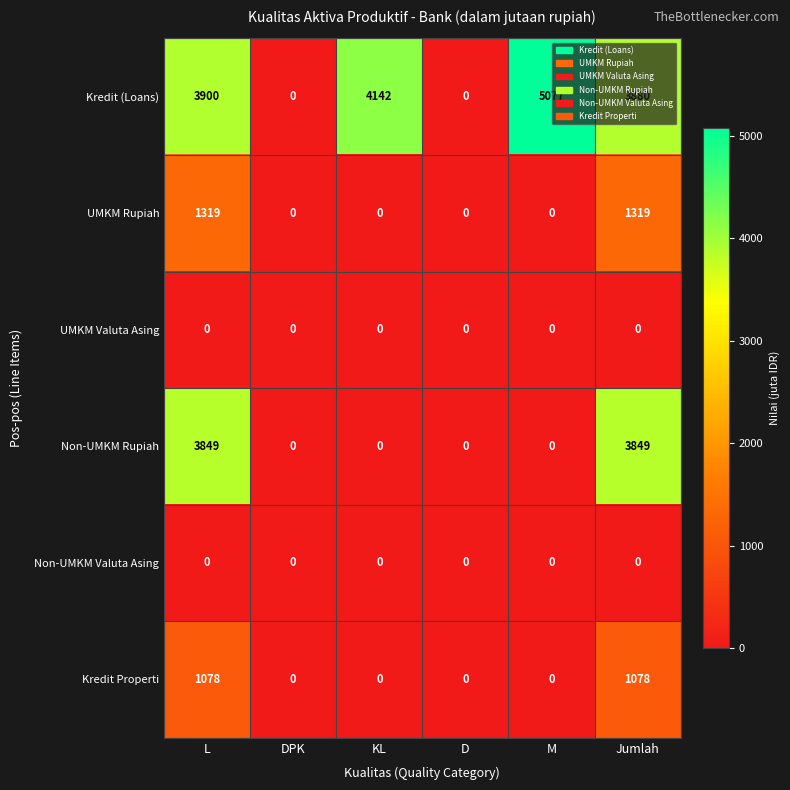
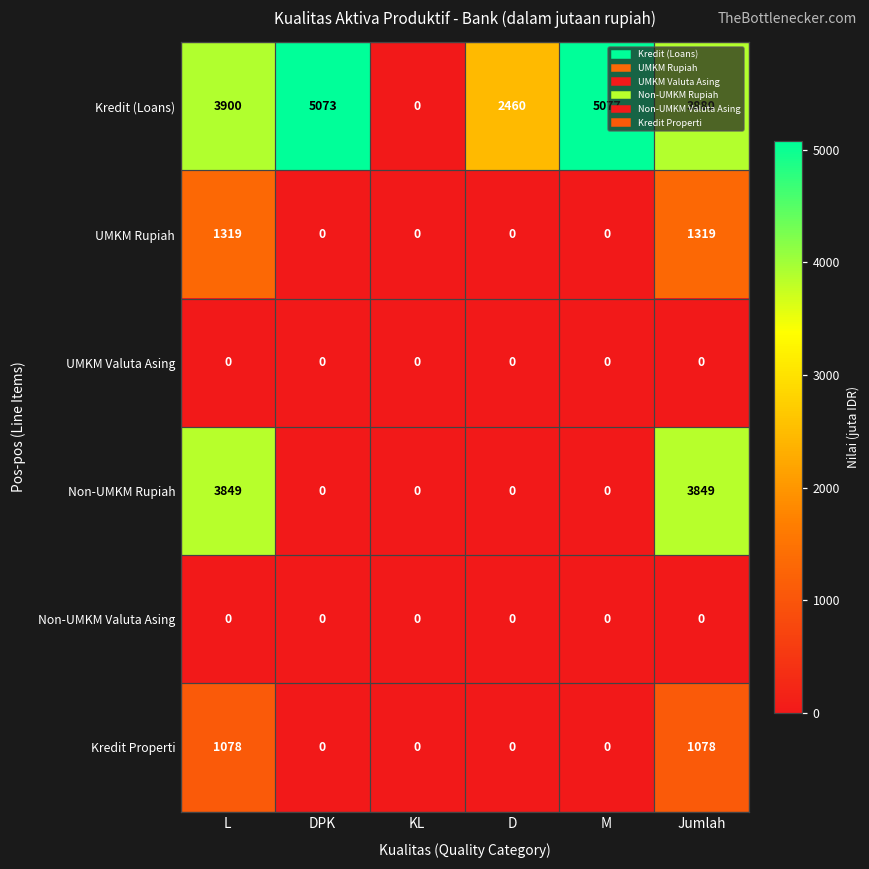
  {
    "Kredit (Loans)": {
      "L": 3900,
-     "DPK": 0,
-     "KL": 4142,
-     "D": 0
+     "DPK": 5073,
+     "KL": 0,
+     "D": 2460
    },
    "UMKM Rupiah": {
      "L": 1319,
      "DPK": 0,
      "KL": 0,
      "D": 0,
      "M": 0,
      "Jumlah": 1319
    },
    "UMKM Valuta Asing": {
      "L": 0,
      "DPK": 0,
      "KL": 0,
      "D": 0,
      "M": 0,
      "Jumlah": 0
    },
    "Non-UMKM Rupiah": {
      "L": 3849,
      "DPK": 0,
      "KL": 0,
      "D": 0,
      "M": 0,
      "Jumlah": 3849
    },
    "Non-UMKM Valuta Asing": {
      "L": 0,
      "DPK": 0,
      "KL": 0,
      "D": 0,
      "M": 0,
      "Jumlah": 0
    },
    "Kredit Properti": {
      "L": 1078,
      "DPK": 0,
      "KL": 0,
      "D": 0,
      "M": 0,
      "Jumlah": 1078
    }
  }
